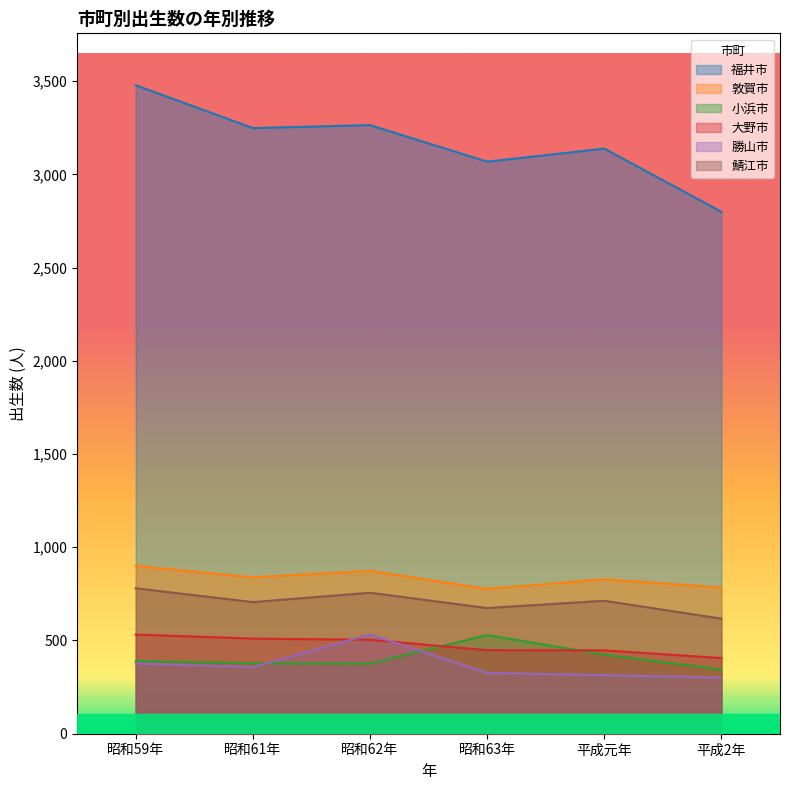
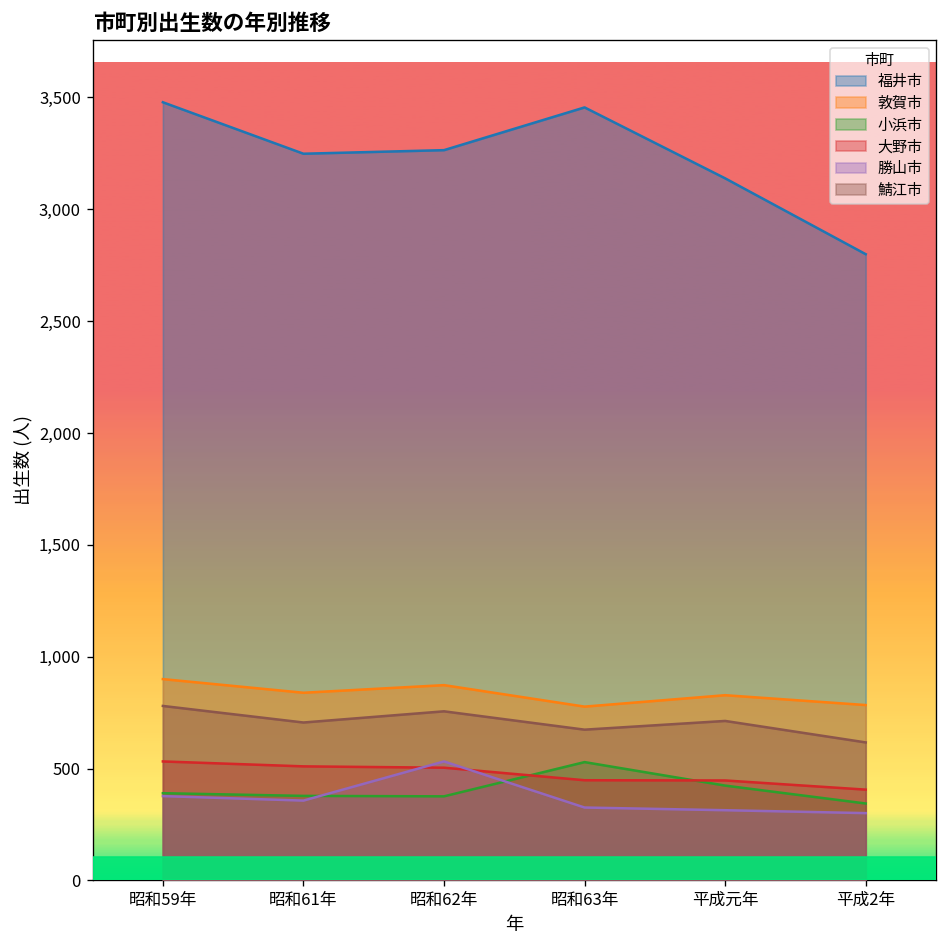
  {
    "福井市": {
      "昭和59年": "3,480",
      "昭和61年": "3,250",
      "昭和62年": "3,260",
-     "昭和63年": "3,070",
+     "昭和63年": "3,460",
      "平成元年": "3,140",
      "平成2年": "2,800"
    },
    "小浜市": {
      "昭和61年": "380",
      "昭和62年": "380",
      "昭和63年": "530",
      "平成元年": "420",
      "平成2年": "340"
    },
    "勝山市": {
      "昭和61年": "360",
      "昭和62年": "530",
      "昭和63年": "330",
      "平成元年": "310",
      "平成2年": "300"
    }
  }
